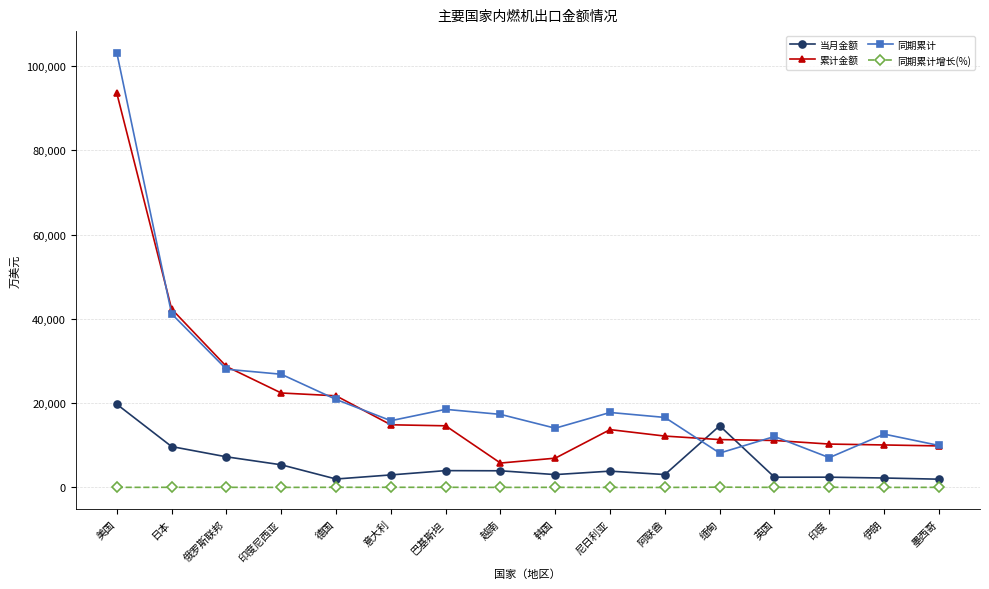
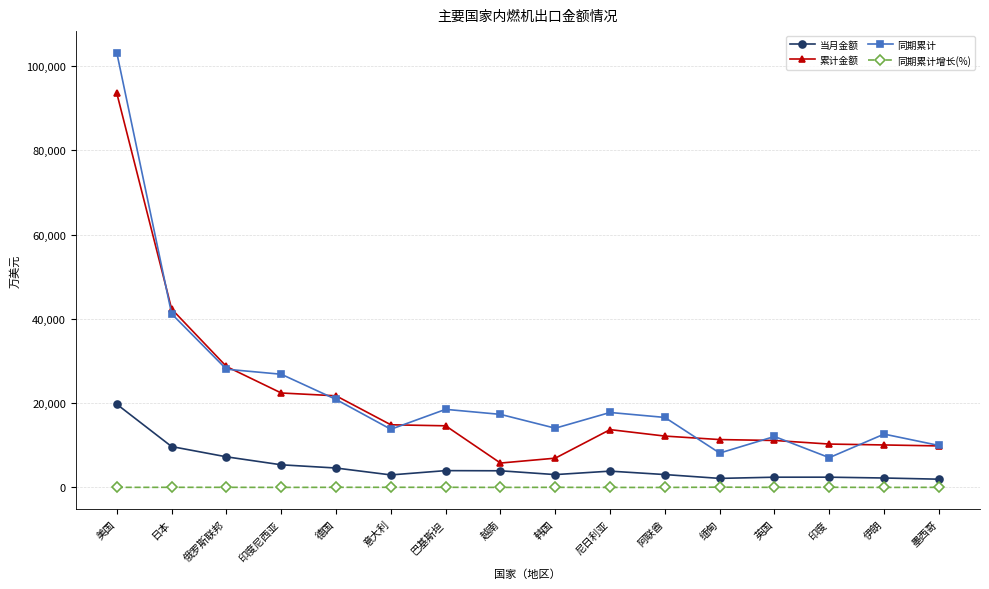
  {
    "当月金额": {
      "美国": "20,000",
      "日本": "10,000",
      "俄罗斯联邦": "7,000",
      "印度尼西亚": "5,000",
-     "德国": "2,000",
+     "德国": "5,000",
      "意大利": "3,000",
      "巴基斯坦": "4,000",
      "越南": "4,000",
      "韩国": "3,000",
      "尼日利亚": "4,000",
      "阿联酋": "3,000",
-     "缅甸": "15,000",
+     "缅甸": "2,000",
      "英国": "2,000",
      "印度": "2,000",
      "伊朗": "2,000",
      "墨西哥": "2,000"
    },
    "累计金额": {
      "美国": "94,000",
      "日本": "42,000",
      "俄罗斯联邦": "29,000",
      "印度尼西亚": "22,000",
      "德国": "22,000",
      "意大利": "15,000",
      "巴基斯坦": "15,000",
      "越南": "6,000",
      "韩国": "7,000",
      "尼日利亚": "14,000",
      "阿联酋": "12,000",
      "缅甸": "11,000",
      "英国": "11,000",
      "印度": "10,000",
      "伊朗": "10,000"
    },
    "同期累计": {
      "美国": "103,000",
      "日本": "41,000",
      "俄罗斯联邦": "28,000",
      "印度尼西亚": "27,000",
      "德国": "21,000",
-     "意大利": "16,000",
+     "意大利": "14,000",
      "巴基斯坦": "19,000",
      "越南": "17,000",
      "韩国": "14,000",
      "尼日利亚": "18,000",
      "阿联酋": "17,000",
      "缅甸": "8,000",
      "英国": "12,000",
      "印度": "7,000",
      "伊朗": "13,000"
    },
    "同期累计增长(%)": {
      "美国": "0",
      "日本": "0",
      "俄罗斯联邦": "0",
      "印度尼西亚": "0",
      "德国": "0",
      "意大利": "0",
      "巴基斯坦": "0",
      "越南": "0",
      "韩国": "0",
      "尼日利亚": "0",
      "阿联酋": "0",
      "缅甸": "0",
      "英国": "0",
      "印度": "0",
      "伊朗": "0",
      "墨西哥": "0"
    }
  }
